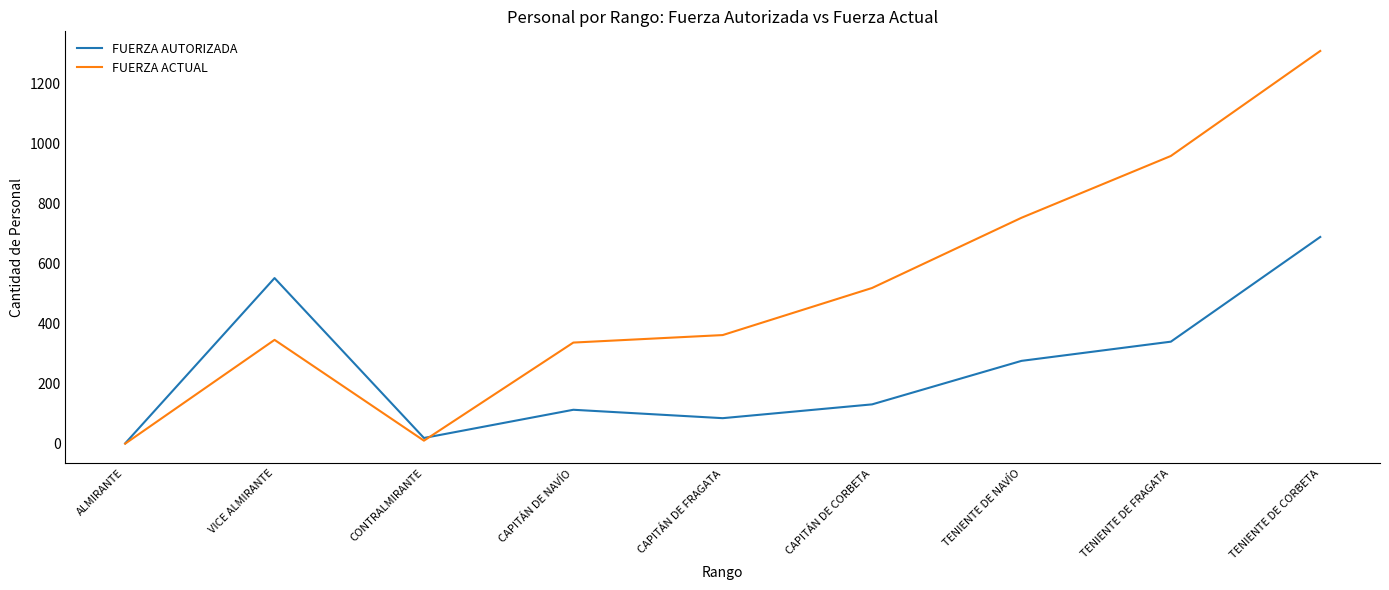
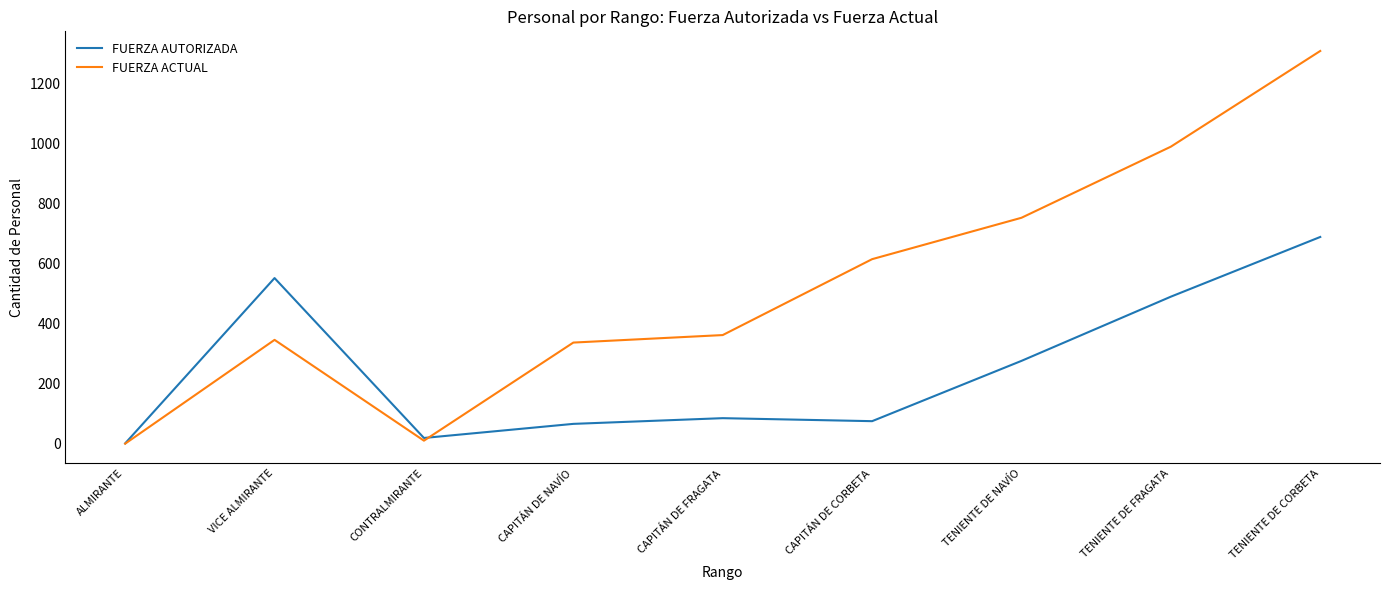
  {
    "FUERZA AUTORIZADA": {
      "VICE ALMIRANTE": 550,
      "CONTRALMIRANTE": 20,
-     "CAPITÁN DE NAVÍO": 110,
+     "CAPITÁN DE NAVÍO": 70,
      "CAPITÁN DE FRAGATA": 90,
-     "CAPITÁN DE CORBETA": 130,
+     "CAPITÁN DE CORBETA": 80,
      "TENIENTE DE NAVÍO": 280,
-     "TENIENTE DE FRAGATA": 340,
+     "TENIENTE DE FRAGATA": 490,
      "TENIENTE DE CORBETA": 690
    },
    "FUERZA ACTUAL": {
      "VICE ALMIRANTE": 350,
      "CONTRALMIRANTE": 10,
      "CAPITÁN DE NAVÍO": 340,
      "CAPITÁN DE FRAGATA": 360,
-     "CAPITÁN DE CORBETA": 520,
+     "CAPITÁN DE CORBETA": 620,
      "TENIENTE DE NAVÍO": 750,
-     "TENIENTE DE FRAGATA": 960,
+     "TENIENTE DE FRAGATA": 990,
      "TENIENTE DE CORBETA": 1310
    }
  }
